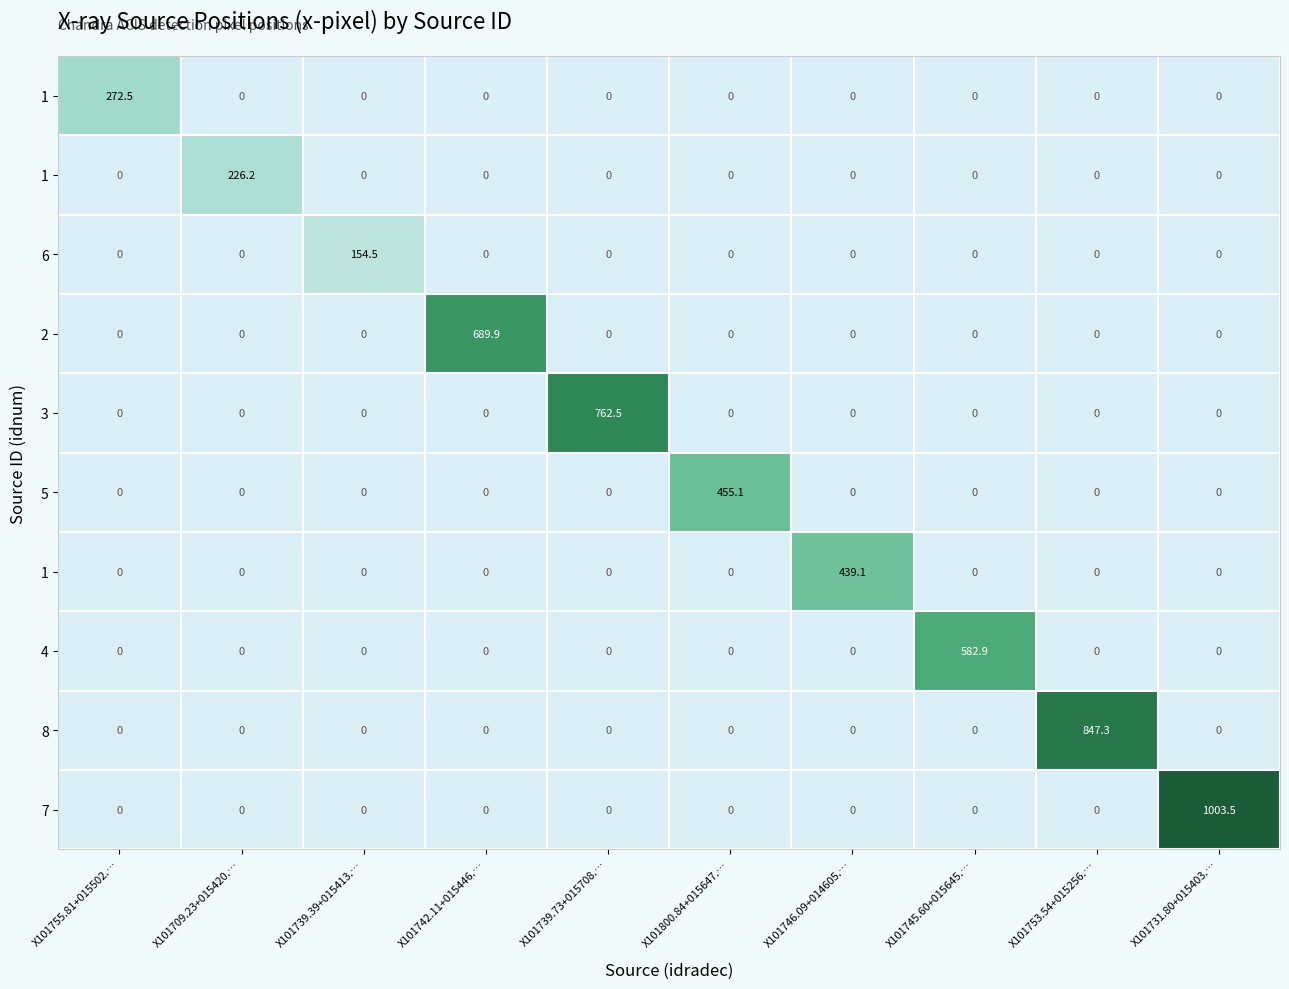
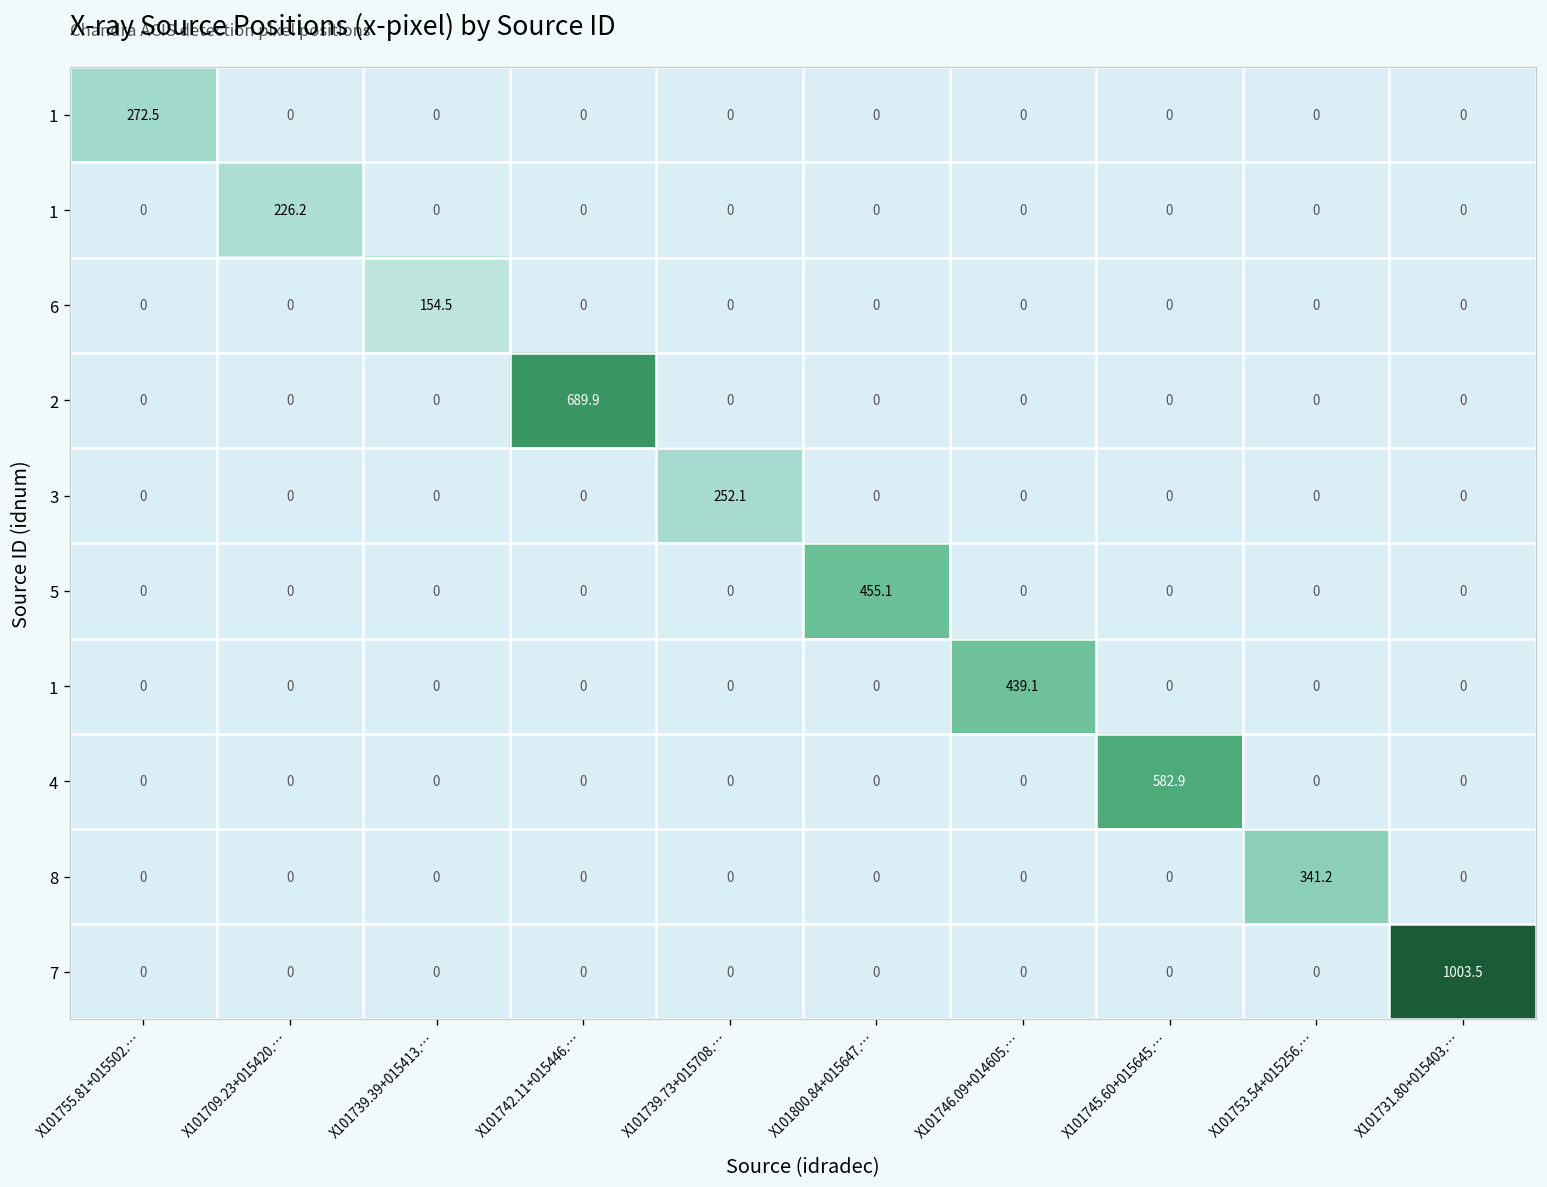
  {
    "6": {
      "X101755.81+015502.…": 0,
      "X101709.23+015420.…": 0,
      "X101739.39+015413.…": 154.5,
      "X101742.11+015446.…": 0,
      "X101739.73+015708.…": 0,
      "X101800.84+015647.…": 0,
      "X101746.09+014605.…": 0,
      "X101745.60+015645.…": 0,
      "X101753.54+015256.…": 0,
      "X101731.80+015403.…": 0
    },
    "2": {
      "X101755.81+015502.…": 0,
      "X101709.23+015420.…": 0,
      "X101739.39+015413.…": 0,
      "X101742.11+015446.…": 689.9,
      "X101739.73+015708.…": 0,
      "X101800.84+015647.…": 0,
      "X101746.09+014605.…": 0,
      "X101745.60+015645.…": 0,
      "X101753.54+015256.…": 0,
      "X101731.80+015403.…": 0
    },
    "3": {
      "X101755.81+015502.…": 0,
      "X101709.23+015420.…": 0,
      "X101739.39+015413.…": 0,
      "X101742.11+015446.…": 0,
-     "X101739.73+015708.…": 762.5,
+     "X101739.73+015708.…": 252.1,
      "X101800.84+015647.…": 0,
      "X101746.09+014605.…": 0,
      "X101745.60+015645.…": 0,
      "X101753.54+015256.…": 0,
      "X101731.80+015403.…": 0
    },
    "5": {
      "X101755.81+015502.…": 0,
      "X101709.23+015420.…": 0,
      "X101739.39+015413.…": 0,
      "X101742.11+015446.…": 0,
      "X101739.73+015708.…": 0,
      "X101800.84+015647.…": 455.1,
      "X101746.09+014605.…": 0,
      "X101745.60+015645.…": 0,
      "X101753.54+015256.…": 0,
      "X101731.80+015403.…": 0
    },
    "4": {
      "X101755.81+015502.…": 0,
      "X101709.23+015420.…": 0,
      "X101739.39+015413.…": 0,
      "X101742.11+015446.…": 0,
      "X101739.73+015708.…": 0,
      "X101800.84+015647.…": 0,
      "X101746.09+014605.…": 0,
      "X101745.60+015645.…": 582.9,
      "X101753.54+015256.…": 0,
      "X101731.80+015403.…": 0
    },
    "8": {
      "X101755.81+015502.…": 0,
      "X101709.23+015420.…": 0,
      "X101739.39+015413.…": 0,
      "X101742.11+015446.…": 0,
      "X101739.73+015708.…": 0,
      "X101800.84+015647.…": 0,
      "X101746.09+014605.…": 0,
      "X101745.60+015645.…": 0,
-     "X101753.54+015256.…": 847.3,
+     "X101753.54+015256.…": 341.2,
      "X101731.80+015403.…": 0
    },
    "7": {
      "X101755.81+015502.…": 0,
      "X101709.23+015420.…": 0,
      "X101739.39+015413.…": 0,
      "X101742.11+015446.…": 0,
      "X101739.73+015708.…": 0,
      "X101800.84+015647.…": 0,
      "X101746.09+014605.…": 0,
      "X101745.60+015645.…": 0,
      "X101753.54+015256.…": 0,
      "X101731.80+015403.…": 1003.5
    }
  }
